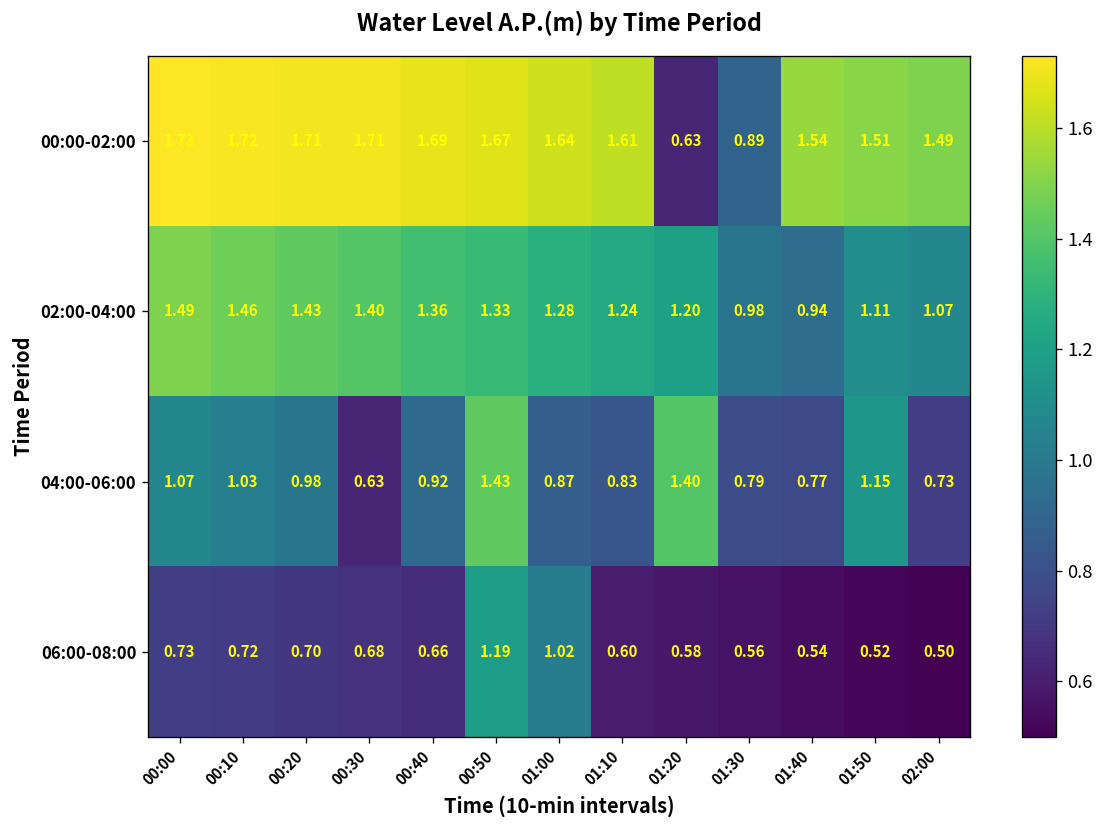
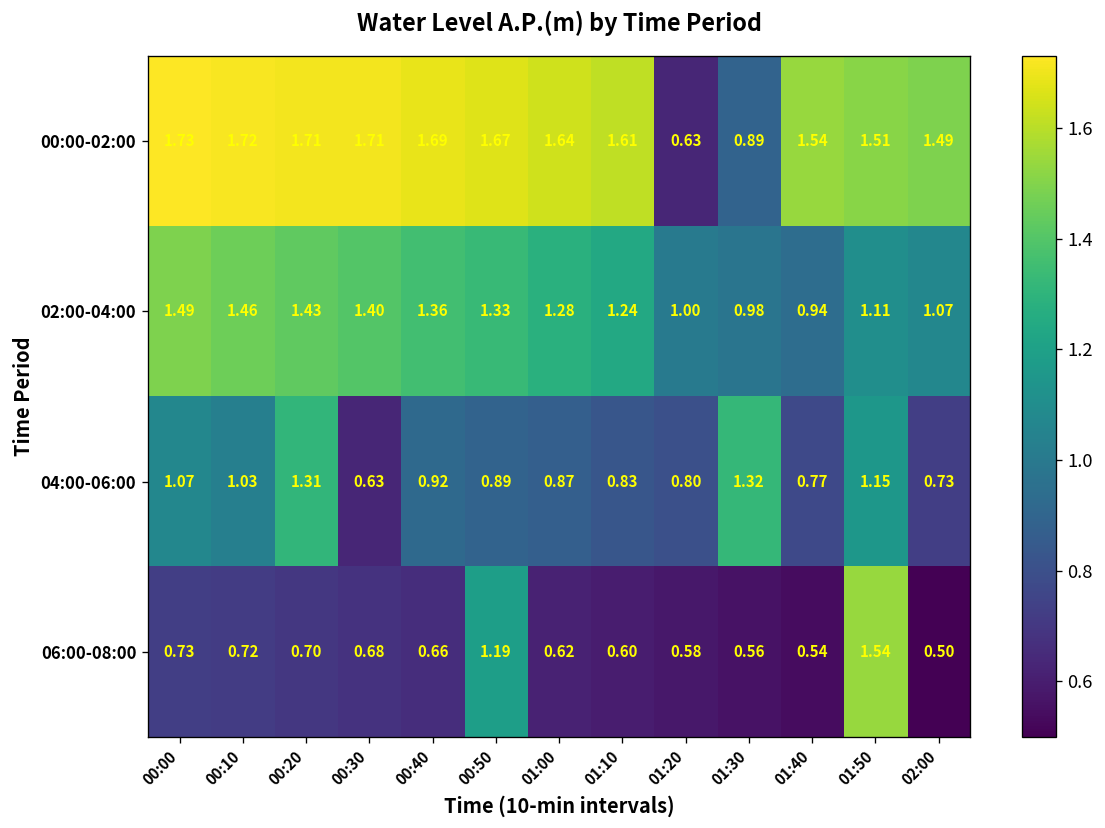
  {
    "00:00-02:00": {
      "01:00": 1.64,
      "01:10": 1.61,
      "01:20": 0.63,
      "01:30": 0.89,
      "01:40": 1.54,
      "01:50": 1.51,
      "02:00": 1.49
    },
    "02:00-04:00": {
      "00:00": 1.49,
      "00:10": 1.46,
      "00:20": 1.43,
      "00:30": 1.40,
      "00:40": 1.36,
      "00:50": 1.33,
      "01:00": 1.28,
      "01:10": 1.24,
-     "01:20": 1.20,
+     "01:20": 1.00,
      "01:30": 0.98,
      "01:40": 0.94,
      "01:50": 1.11,
      "02:00": 1.07
    },
    "04:00-06:00": {
      "00:00": 1.07,
      "00:10": 1.03,
-     "00:20": 0.98,
+     "00:20": 1.31,
      "00:30": 0.63,
      "00:40": 0.92,
-     "00:50": 1.43,
+     "00:50": 0.89,
      "01:00": 0.87,
      "01:10": 0.83,
-     "01:20": 1.40,
-     "01:30": 0.79,
+     "01:20": 0.80,
+     "01:30": 1.32,
      "01:40": 0.77,
      "01:50": 1.15,
      "02:00": 0.73
    },
    "06:00-08:00": {
      "00:00": 0.73,
      "00:10": 0.72,
      "00:20": 0.70,
      "00:30": 0.68,
      "00:40": 0.66,
      "00:50": 1.19,
-     "01:00": 1.02,
+     "01:00": 0.62,
      "01:10": 0.60,
      "01:20": 0.58,
      "01:30": 0.56,
      "01:40": 0.54,
-     "01:50": 0.52,
+     "01:50": 1.54,
      "02:00": 0.50
    }
  }
